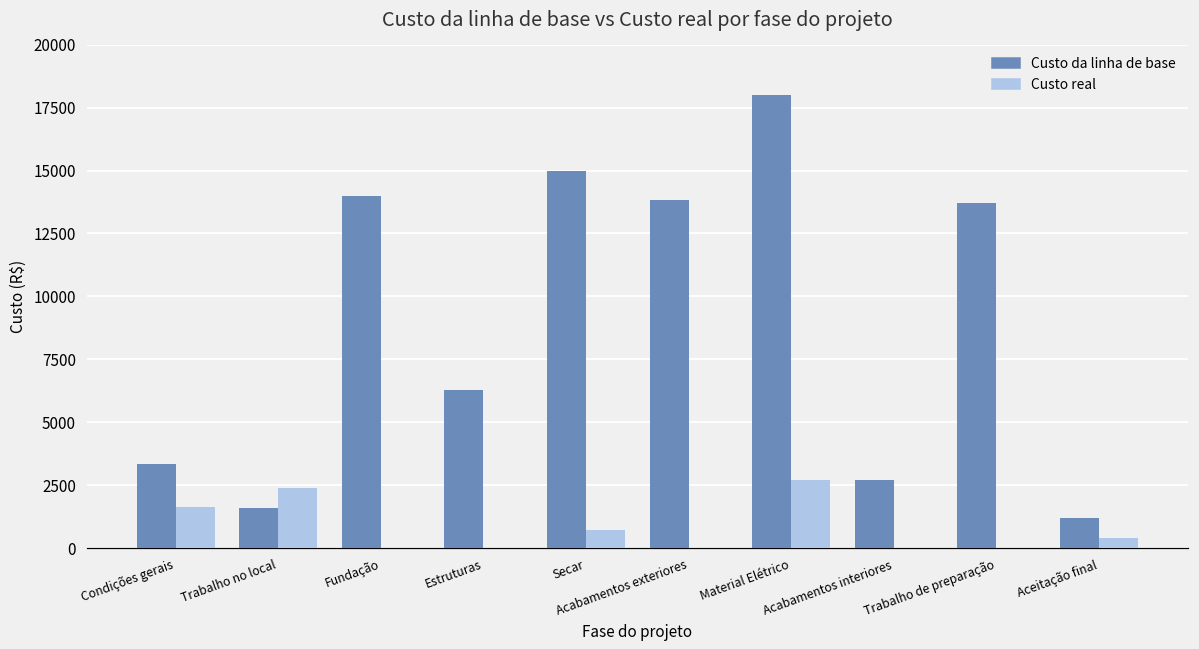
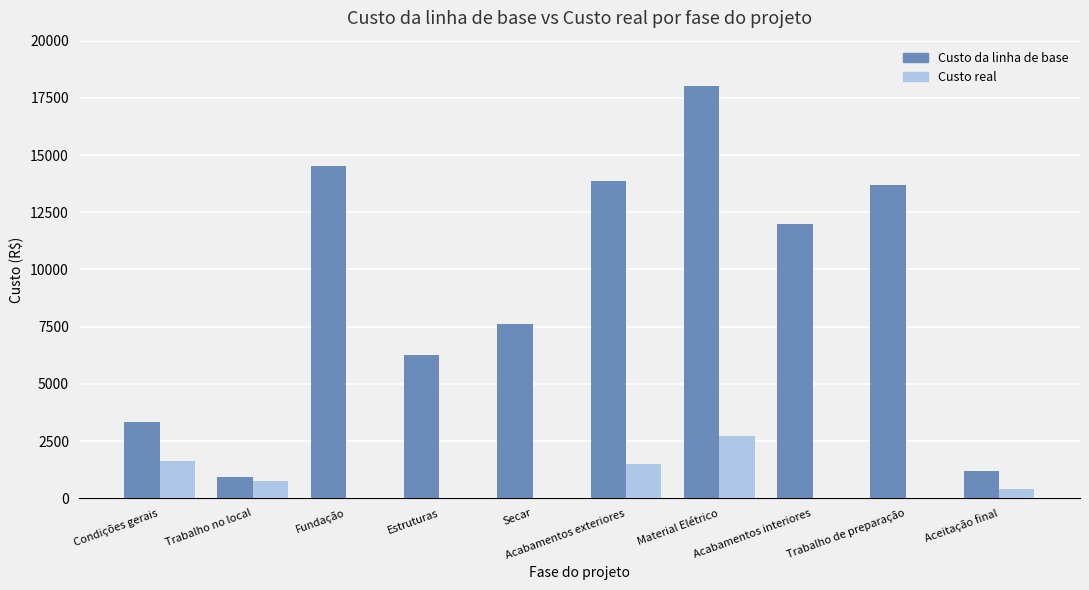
  {
    "Custo da linha de base": {
      "Condições gerais": 3300,
-     "Trabalho no local": 1600,
-     "Fundação": 14000,
+     "Trabalho no local": 900,
+     "Fundação": 14500,
      "Estruturas": 6300,
-     "Secar": 15000,
+     "Secar": 7600,
      "Acabamentos exteriores": 13900,
      "Material Elétrico": 18000,
-     "Acabamentos interiores": 2700,
+     "Acabamentos interiores": 12000,
      "Trabalho de preparação": 13700,
      "Aceitação final": 1200
    },
    "Custo real": {
      "Condições gerais": 1600,
-     "Trabalho no local": 2400,
+     "Trabalho no local": 800,
      "Fundação": 0,
      "Estruturas": 0,
-     "Secar": 700,
-     "Acabamentos exteriores": 0,
+     "Secar": 0,
+     "Acabamentos exteriores": 1500,
      "Material Elétrico": 2700,
      "Acabamentos interiores": 0,
      "Trabalho de preparação": 0,
      "Aceitação final": 400
    }
  }
